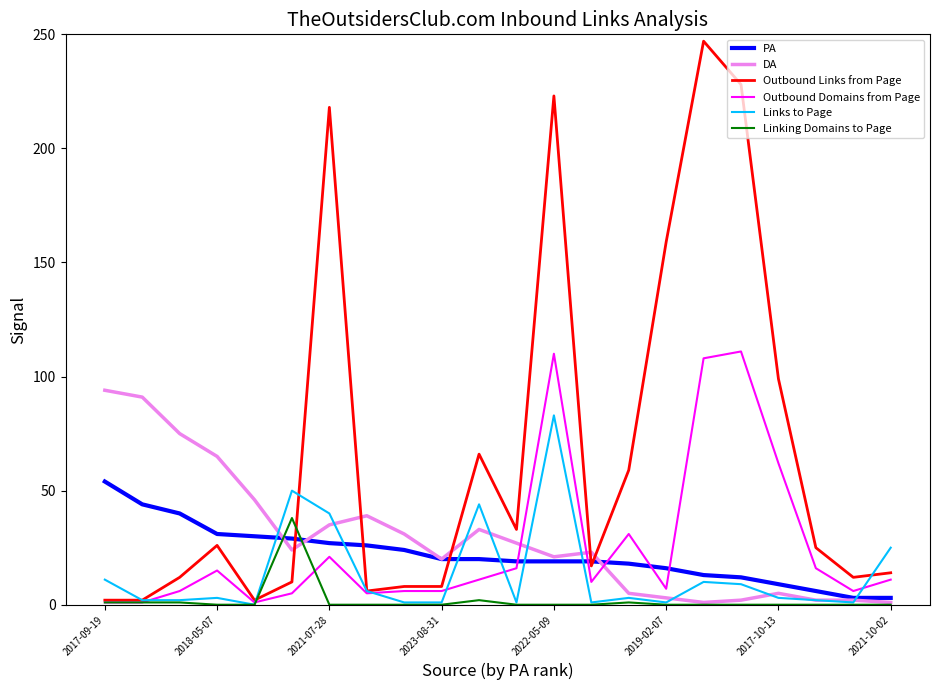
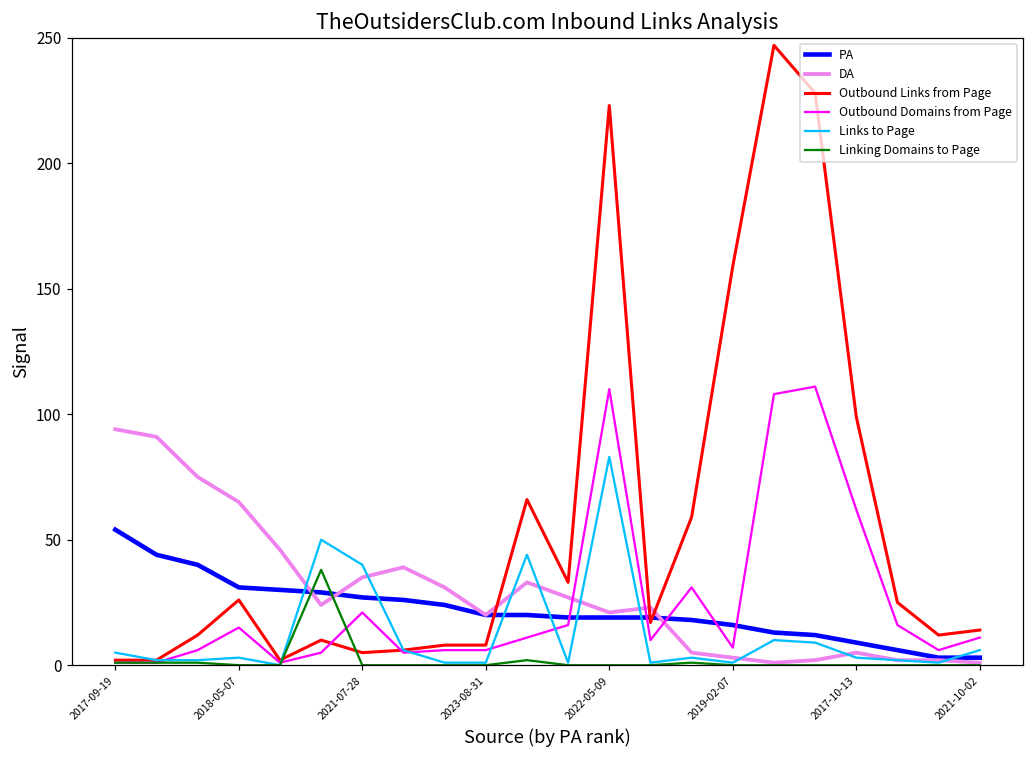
  {
    "PA": {
      "2017-09-19": 54,
      "2018-05-07": 31,
      "2021-07-28": 27,
      "2022-05-09": 19,
      "2019-02-07": 16,
      "2017-10-13": 9,
      "2021-10-02": 3
    },
    "DA": {
      "2017-09-19": 94,
      "2018-05-07": 65,
      "2021-07-28": 35,
      "2022-05-09": 21,
      "2019-02-07": 3,
      "2017-10-13": 5
    },
    "Outbound Links from Page": {
      "2018-05-07": 26,
-     "2021-07-28": 218,
+     "2021-07-28": 5,
      "2023-08-31": 8,
      "2022-05-09": 223,
      "2019-02-07": 159,
      "2017-10-13": 99,
      "2021-10-02": 14
    },
    "Outbound Domains from Page": {
      "2018-05-07": 15,
      "2021-07-28": 21,
      "2023-08-31": 6,
      "2022-05-09": 110,
      "2019-02-07": 7,
      "2017-10-13": 62,
      "2021-10-02": 11
    },
    "Links to Page": {
-     "2017-09-19": 11,
+     "2017-09-19": 5,
      "2018-05-07": 3,
      "2021-07-28": 40,
      "2022-05-09": 83,
      "2017-10-13": 3,
-     "2021-10-02": 25
+     "2021-10-02": 6
    },
    "Linking Domains to Page": {
      "2018-05-07": 0,
      "2021-07-28": 0,
      "2022-05-09": 0,
      "2017-10-13": 0
    }
  }
